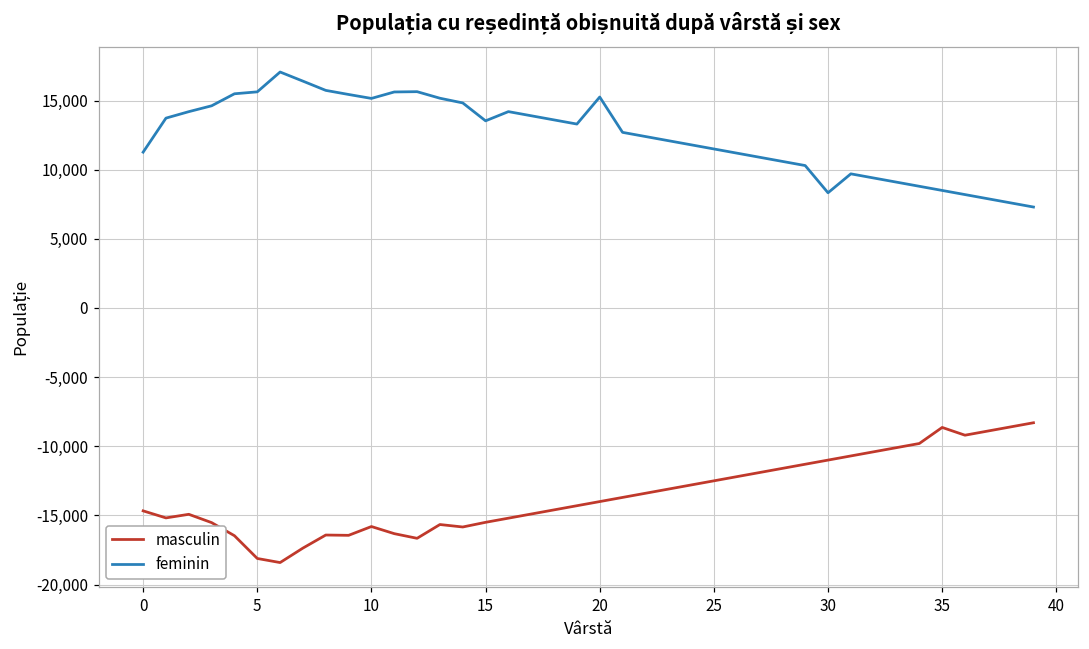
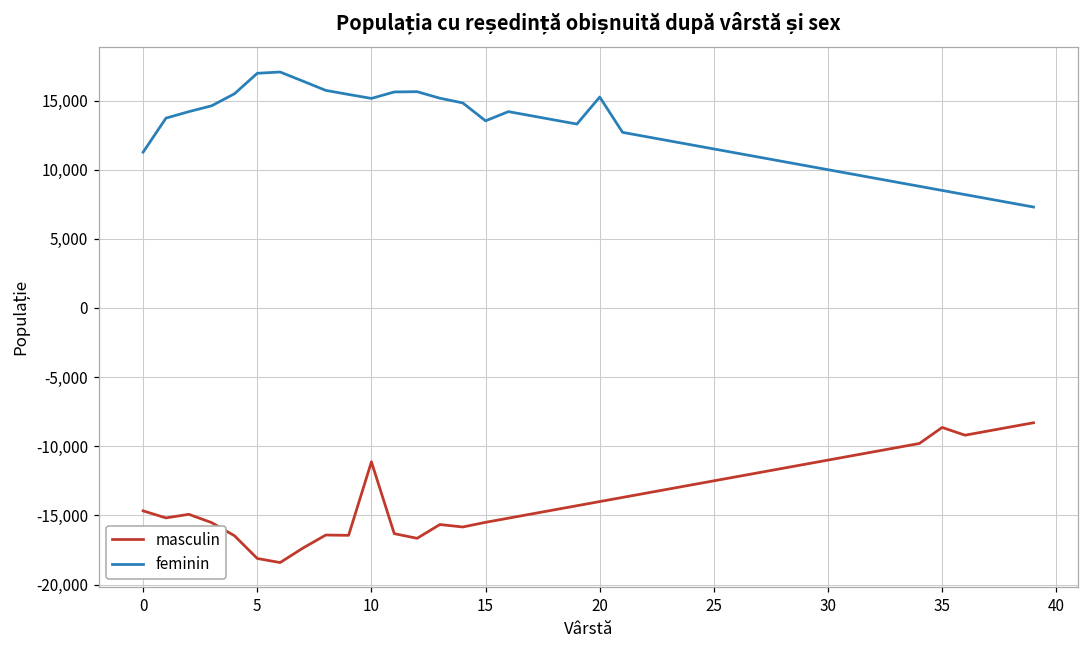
  {
    "masculin": {
      "0": "-14,700",
      "5": "-18,100",
-     "10": "-15,800",
+     "10": "-11,100",
      "15": "-15,500",
      "20": "-14,000",
      "25": "-12,500",
      "30": "-11,000",
      "35": "-8,600"
    },
    "feminin": {
      "0": "11,300",
-     "5": "15,600",
+     "5": "17,000",
      "10": "15,200",
      "15": "13,500",
      "20": "15,300",
      "25": "11,500",
-     "30": "8,300",
+     "30": "10,000",
      "35": "8,500"
    }
  }
